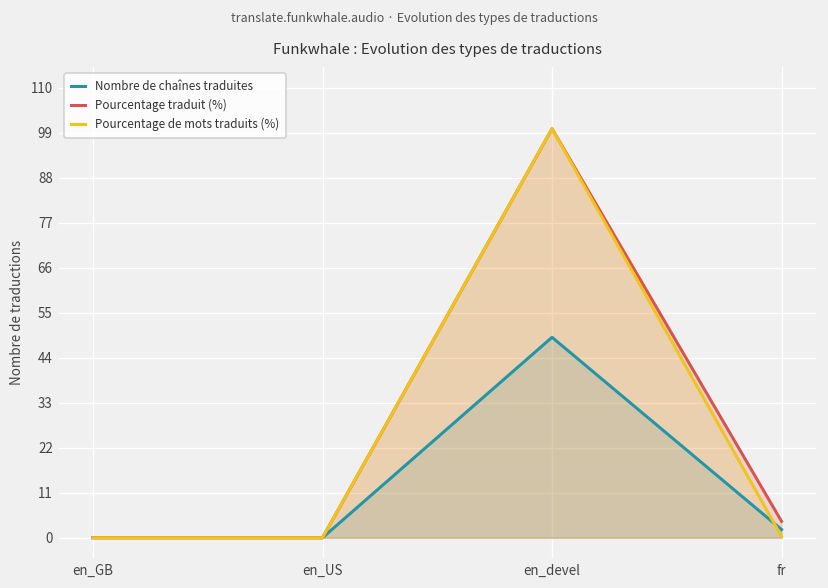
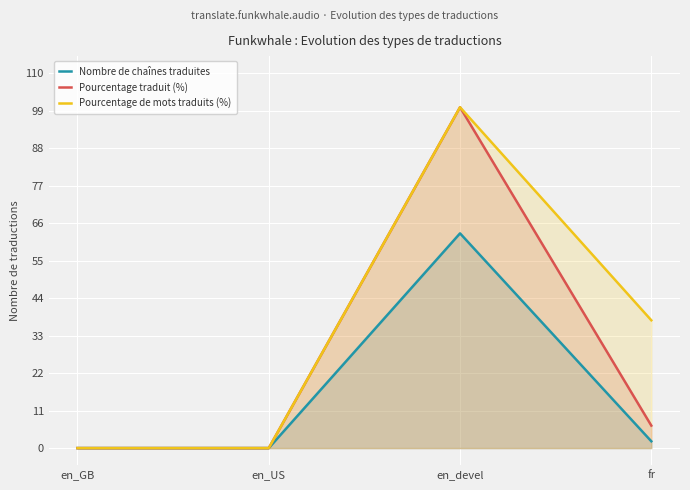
  {
    "Nombre de chaînes traduites": {
-     "en_devel": 49,
+     "en_devel": 63,
      "fr": 2
    },
    "Pourcentage traduit (%)": {
-     "fr": 4
+     "fr": 7
    },
    "Pourcentage de mots traduits (%)": {
-     "fr": 0
+     "fr": 38
    }
  }
